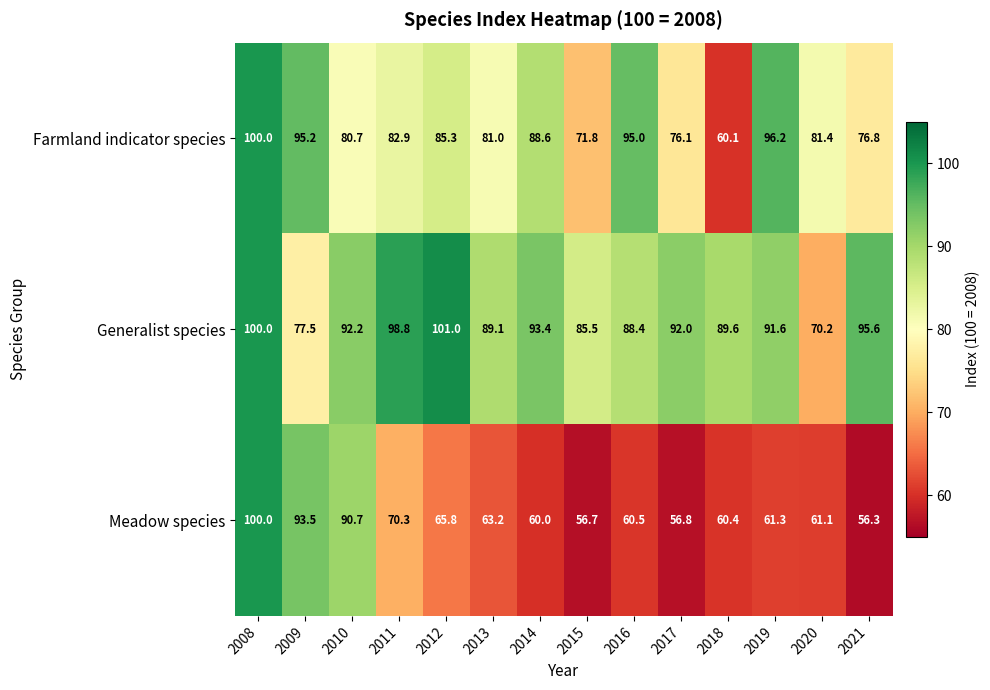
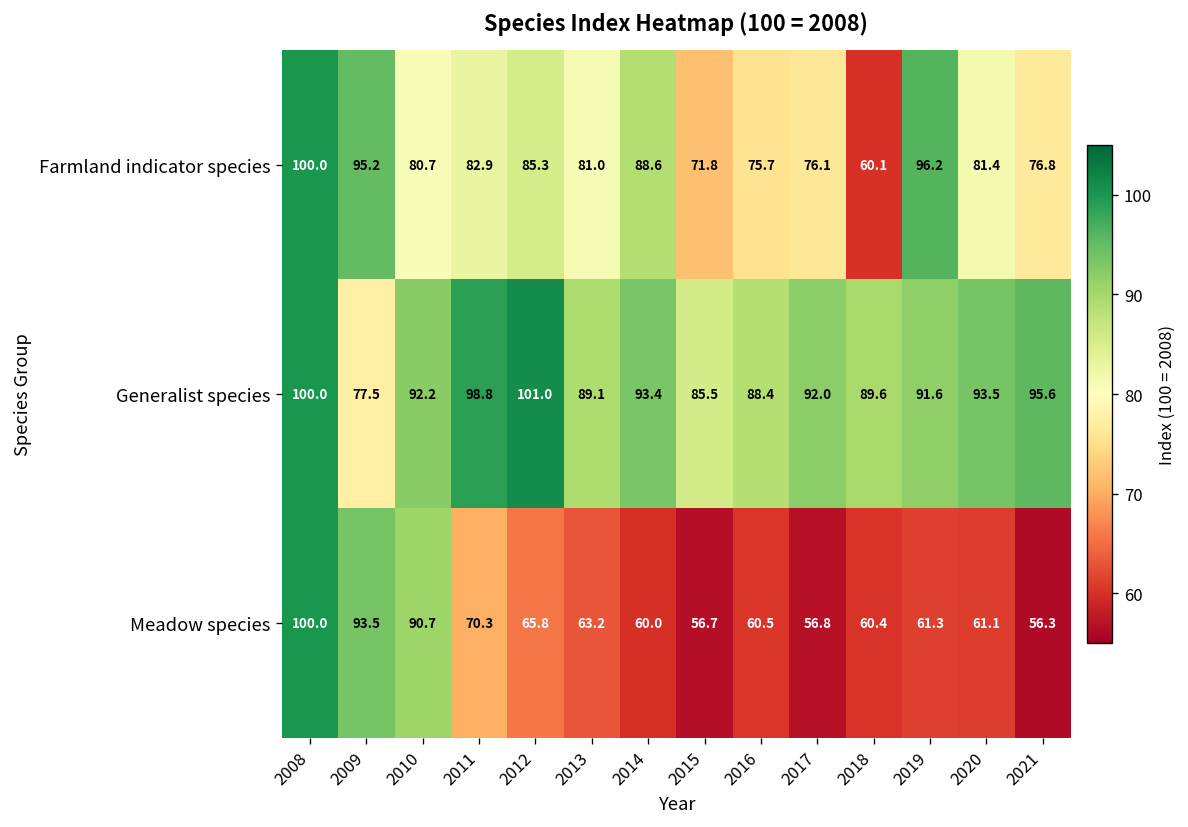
  {
    "Farmland indicator species": {
      "2008": 100.0,
      "2009": 95.2,
      "2010": 80.7,
      "2011": 82.9,
      "2012": 85.3,
      "2013": 81.0,
      "2014": 88.6,
      "2015": 71.8,
-     "2016": 95.0,
+     "2016": 75.7,
      "2017": 76.1,
      "2018": 60.1,
      "2019": 96.2,
      "2020": 81.4,
      "2021": 76.8
    },
    "Generalist species": {
      "2008": 100.0,
      "2009": 77.5,
      "2010": 92.2,
      "2011": 98.8,
      "2012": 101.0,
      "2013": 89.1,
      "2014": 93.4,
      "2015": 85.5,
      "2016": 88.4,
      "2017": 92.0,
      "2018": 89.6,
      "2019": 91.6,
-     "2020": 70.2,
+     "2020": 93.5,
      "2021": 95.6
    },
    "Meadow species": {
      "2008": 100.0,
      "2009": 93.5,
      "2010": 90.7,
      "2011": 70.3,
      "2012": 65.8,
      "2013": 63.2,
      "2014": 60.0,
      "2015": 56.7,
      "2016": 60.5,
      "2017": 56.8,
      "2018": 60.4,
      "2019": 61.3,
      "2020": 61.1,
      "2021": 56.3
    }
  }
